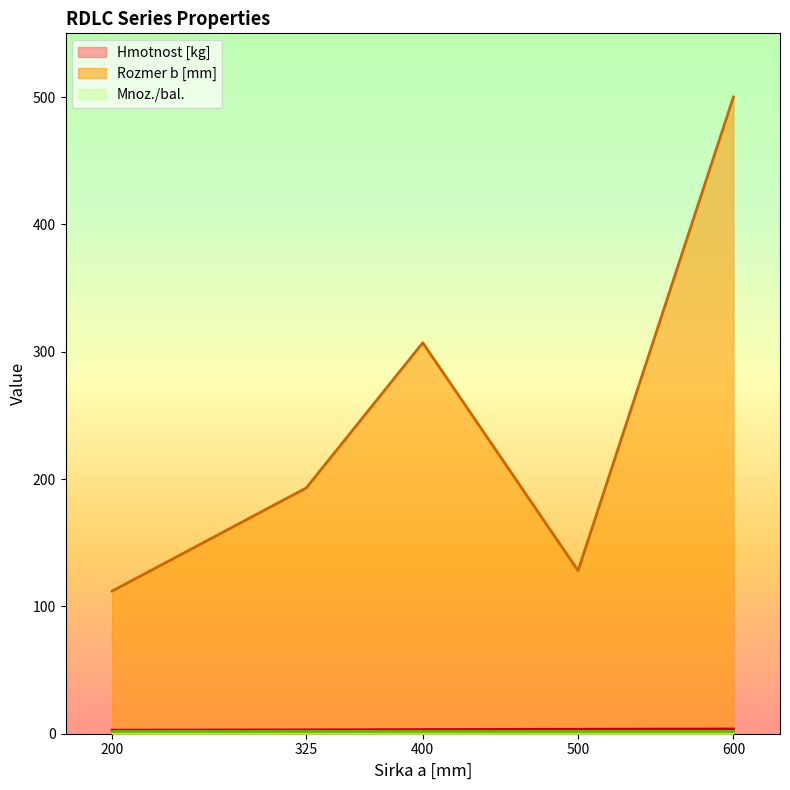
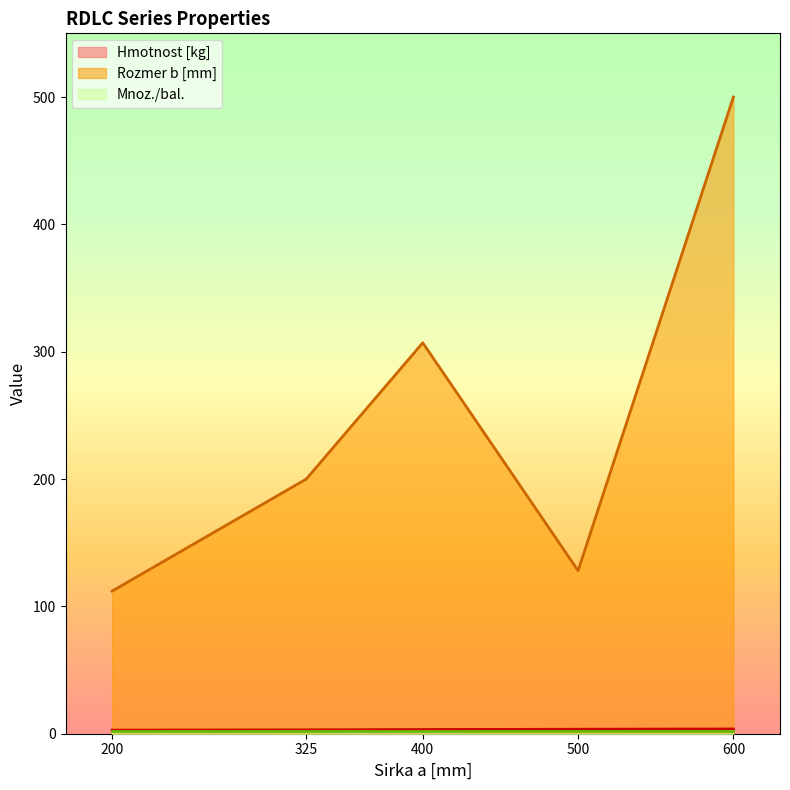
  {
    "Rozmer b [mm]": {
      "200": 112,
-     "325": 193,
+     "325": 200,
      "400": 307,
      "500": 128,
      "600": 500
    }
  }
